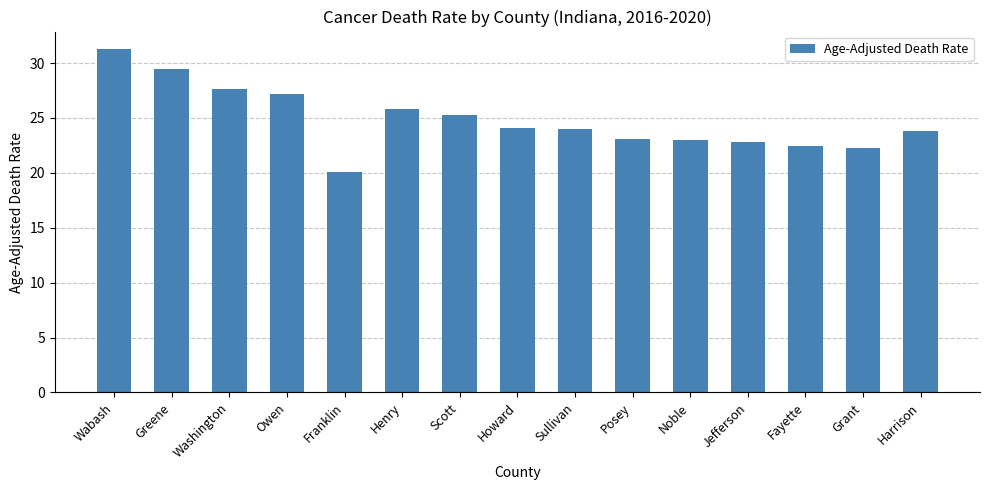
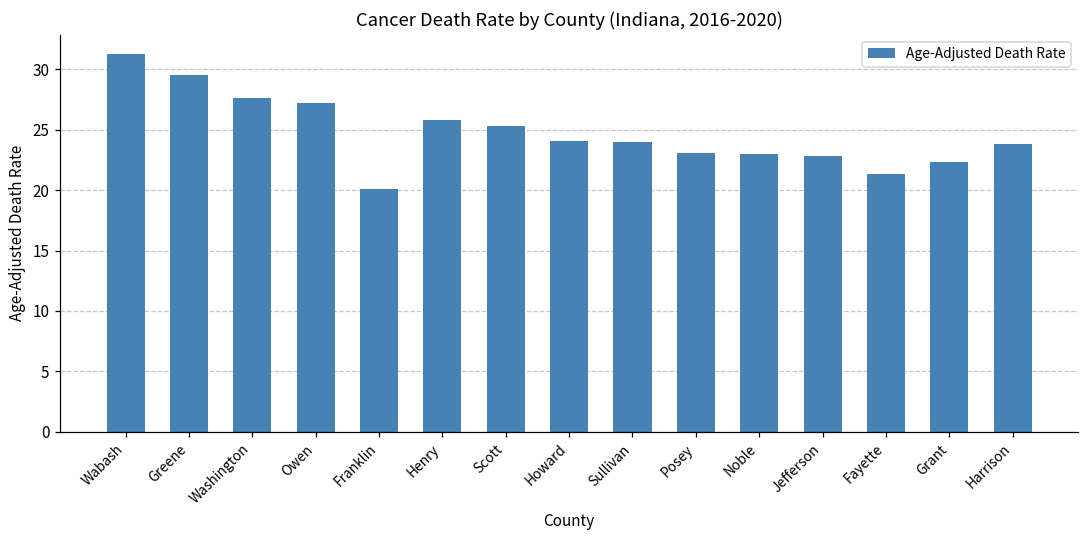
  {
    "Wabash": 31.3,
    "Greene": 29.5,
    "Washington": 27.6,
    "Owen": 27.2,
    "Franklin": 20.1,
    "Henry": 25.8,
    "Scott": 25.3,
    "Howard": 24.1,
    "Sullivan": 24.0,
    "Posey": 23.1,
    "Noble": 23.0,
    "Jefferson": 22.8,
-   "Fayette": 22.4,
+   "Fayette": 21.3,
    "Grant": 22.3,
    "Harrison": 23.8
  }
